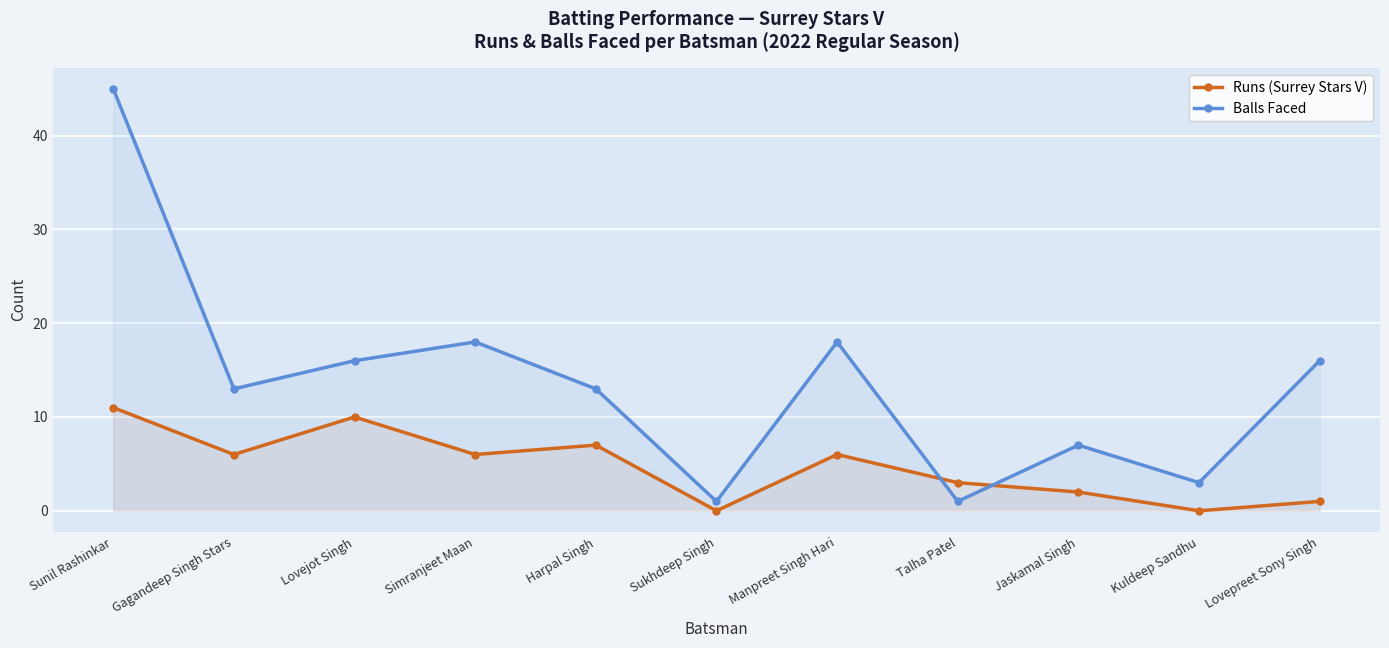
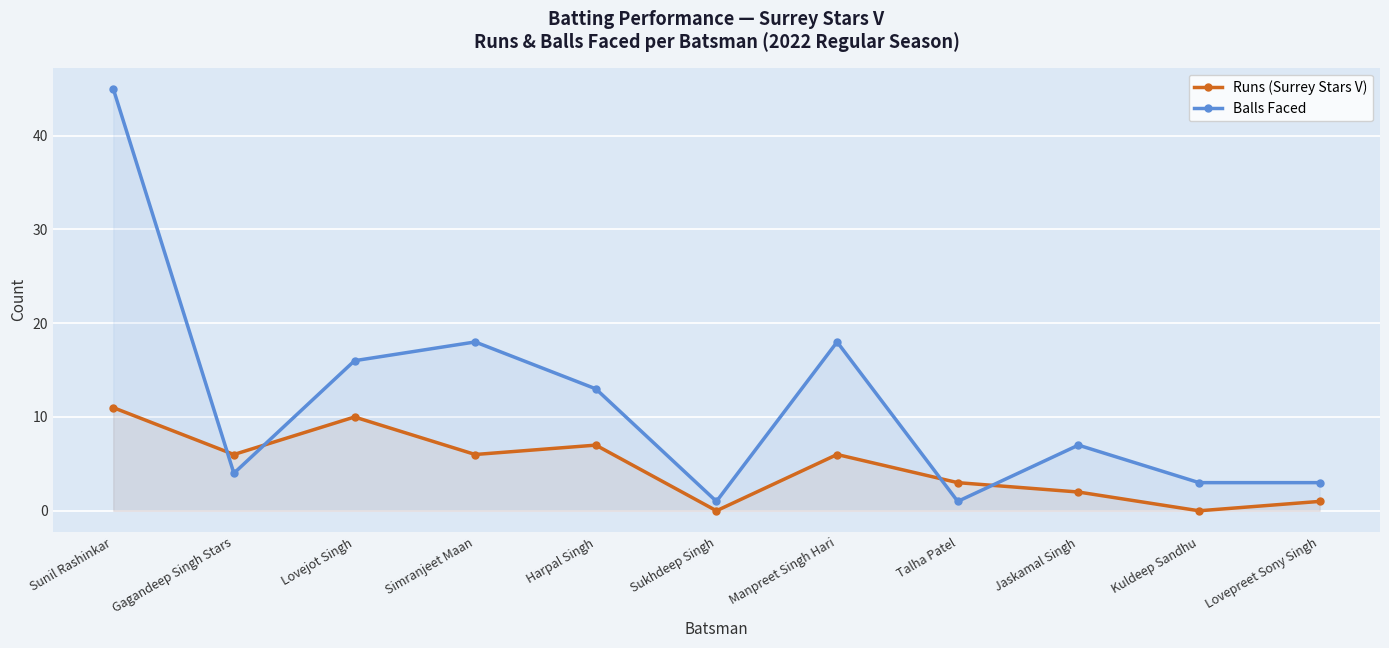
  {
    "Runs (Surrey Stars V)": {
      "Sunil Rashinkar": 11,
      "Gagandeep Singh Stars": 6,
      "Lovejot Singh": 10,
      "Simranjeet Maan": 6,
      "Harpal Singh": 7,
      "Sukhdeep Singh": 0,
      "Manpreet Singh Hari": 6,
      "Talha Patel": 3,
      "Jaskamal Singh": 2,
      "Kuldeep Sandhu": 0,
      "Lovepreet Sony Singh": 1
    },
    "Balls Faced": {
      "Sunil Rashinkar": 45,
-     "Gagandeep Singh Stars": 13,
+     "Gagandeep Singh Stars": 4,
      "Lovejot Singh": 16,
      "Simranjeet Maan": 18,
      "Harpal Singh": 13,
      "Sukhdeep Singh": 1,
      "Manpreet Singh Hari": 18,
      "Talha Patel": 1,
      "Jaskamal Singh": 7,
      "Kuldeep Sandhu": 3,
-     "Lovepreet Sony Singh": 16
+     "Lovepreet Sony Singh": 3
    }
  }
